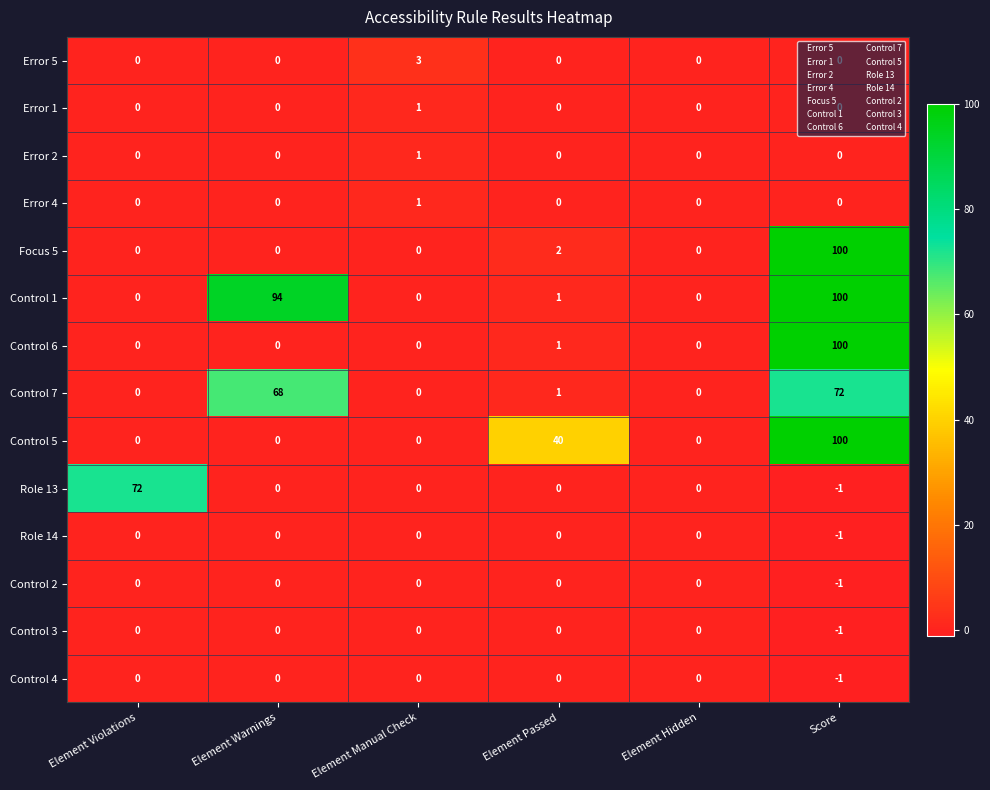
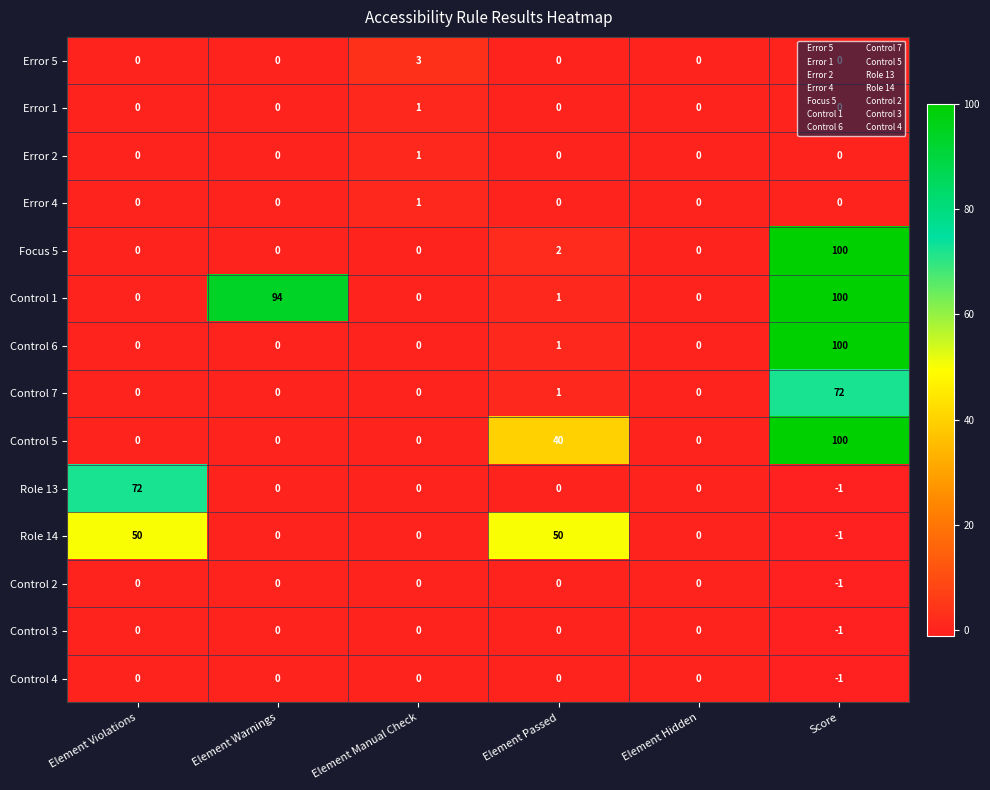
  {
    "Error 5": {
      "Element Violations": 0,
      "Element Warnings": 0,
      "Element Manual Check": 3,
      "Element Passed": 0,
      "Element Hidden": 0
    },
    "Error 1": {
      "Element Violations": 0,
      "Element Warnings": 0,
      "Element Manual Check": 1,
      "Element Passed": 0,
      "Element Hidden": 0
    },
    "Error 2": {
      "Element Violations": 0,
      "Element Warnings": 0,
      "Element Manual Check": 1,
      "Element Passed": 0,
      "Element Hidden": 0,
      "Score": 0
    },
    "Error 4": {
      "Element Violations": 0,
      "Element Warnings": 0,
      "Element Manual Check": 1,
      "Element Passed": 0,
      "Element Hidden": 0,
      "Score": 0
    },
    "Focus 5": {
      "Element Violations": 0,
      "Element Warnings": 0,
      "Element Manual Check": 0,
      "Element Passed": 2,
      "Element Hidden": 0,
      "Score": 100
    },
    "Control 1": {
      "Element Violations": 0,
      "Element Warnings": 94,
      "Element Manual Check": 0,
      "Element Passed": 1,
      "Element Hidden": 0,
      "Score": 100
    },
    "Control 6": {
      "Element Violations": 0,
      "Element Warnings": 0,
      "Element Manual Check": 0,
      "Element Passed": 1,
      "Element Hidden": 0,
      "Score": 100
    },
    "Control 7": {
      "Element Violations": 0,
-     "Element Warnings": 68,
+     "Element Warnings": 0,
      "Element Manual Check": 0,
      "Element Passed": 1,
      "Element Hidden": 0,
      "Score": 72
    },
    "Control 5": {
      "Element Violations": 0,
      "Element Warnings": 0,
      "Element Manual Check": 0,
      "Element Passed": 40,
      "Element Hidden": 0,
      "Score": 100
    },
    "Role 13": {
      "Element Violations": 72,
      "Element Warnings": 0,
      "Element Manual Check": 0,
      "Element Passed": 0,
      "Element Hidden": 0,
      "Score": -1
    },
    "Role 14": {
-     "Element Violations": 0,
+     "Element Violations": 50,
      "Element Warnings": 0,
      "Element Manual Check": 0,
-     "Element Passed": 0,
+     "Element Passed": 50,
      "Element Hidden": 0,
      "Score": -1
    },
    "Control 2": {
      "Element Violations": 0,
      "Element Warnings": 0,
      "Element Manual Check": 0,
      "Element Passed": 0,
      "Element Hidden": 0,
      "Score": -1
    },
    "Control 3": {
      "Element Violations": 0,
      "Element Warnings": 0,
      "Element Manual Check": 0,
      "Element Passed": 0,
      "Element Hidden": 0,
      "Score": -1
    },
    "Control 4": {
      "Element Violations": 0,
      "Element Warnings": 0,
      "Element Manual Check": 0,
      "Element Passed": 0,
      "Element Hidden": 0,
      "Score": -1
    }
  }
